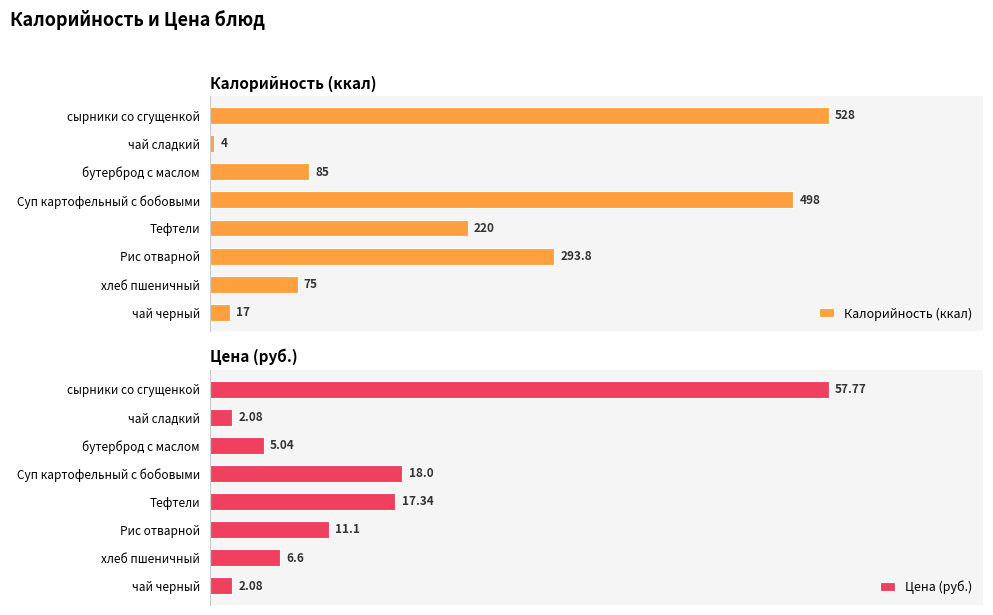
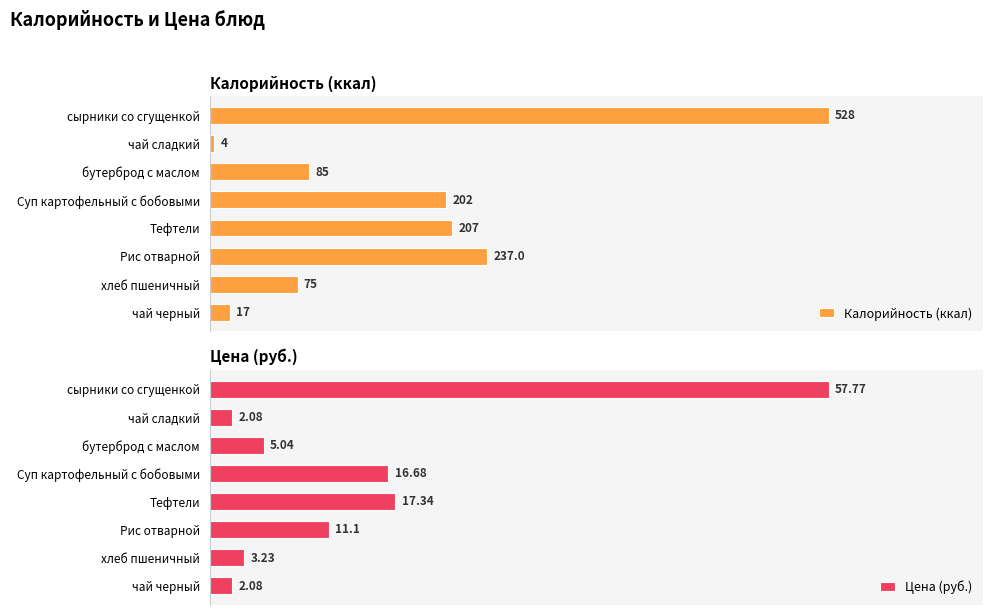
  {
    "Калорийность (ккал)": {
      "сырники со сгущенкой": 528,
      "чай сладкий": 4,
      "бутерброд с маслом": 85,
-     "Суп картофельный с бобовыми": 498,
-     "Тефтели": 220,
-     "Рис отварной": 293.8,
+     "Суп картофельный с бобовыми": 202,
+     "Тефтели": 207,
+     "Рис отварной": 237.0,
      "хлеб пшеничный": 75,
      "чай черный": 17
    },
    "Цена (руб.)": {
      "сырники со сгущенкой": 57.77,
      "чай сладкий": 2.08,
      "бутерброд с маслом": 5.04,
-     "Суп картофельный с бобовыми": 18.0,
+     "Суп картофельный с бобовыми": 16.68,
      "Тефтели": 17.34,
      "Рис отварной": 11.1,
-     "хлеб пшеничный": 6.6,
+     "хлеб пшеничный": 3.23,
      "чай черный": 2.08
    }
  }
